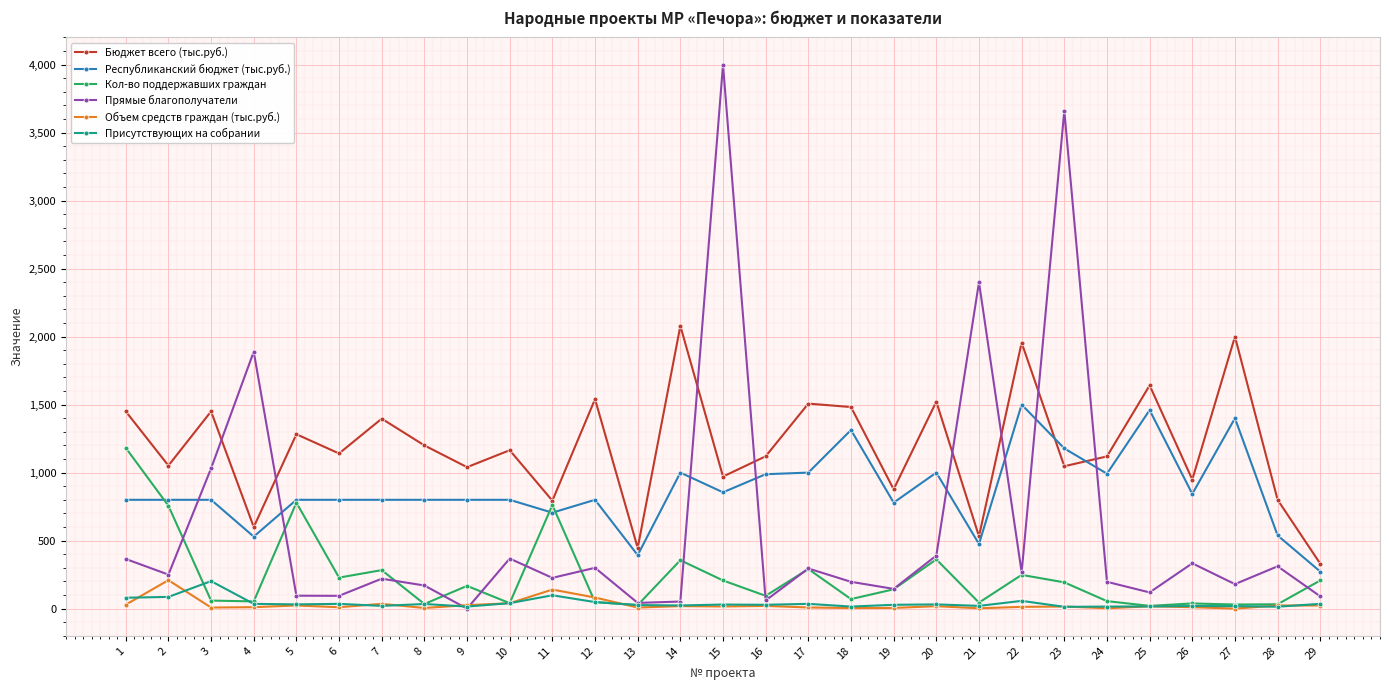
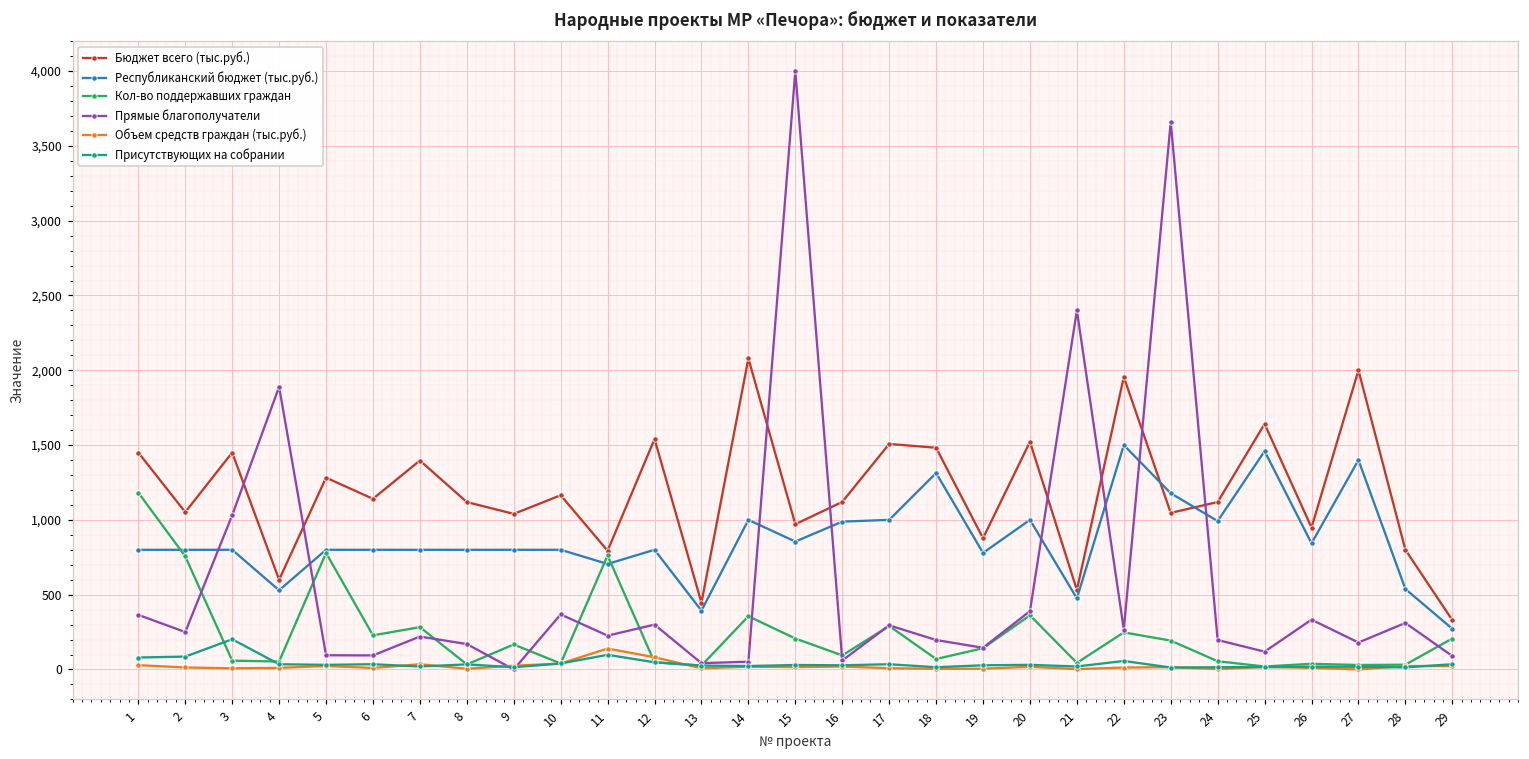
  {
    "Бюджет всего (тыс.руб.)": {
      "1": "1,450",
      "2": "1,050",
      "3": "1,450",
      "4": "600",
      "5": "1,280",
      "6": "1,140",
      "7": "1,400",
-     "8": "1,200",
+     "8": "1,120",
      "9": "1,040",
      "10": "1,160",
      "11": "790",
      "12": "1,540",
      "13": "450",
      "14": "2,080",
      "15": "970",
      "16": "1,120",
      "17": "1,510",
      "18": "1,480",
      "19": "880",
      "20": "1,520",
      "21": "530",
      "22": "1,960",
      "23": "1,050",
      "24": "1,120",
      "25": "1,640",
      "26": "950",
      "27": "2,000",
      "28": "800",
      "29": "330"
    },
    "Республиканский бюджет (тыс.руб.)": {
      "1": "800",
      "2": "800",
      "3": "800",
      "4": "530",
      "5": "800",
      "6": "800",
      "7": "800",
      "8": "800",
      "9": "800",
      "10": "800",
      "11": "710",
      "12": "800",
      "13": "390",
      "14": "1,000",
      "15": "860",
      "16": "990",
      "17": "1,000",
      "18": "1,310",
      "19": "780",
      "20": "1,000",
      "21": "480",
      "22": "1,500",
      "23": "1,180",
      "24": "990",
      "25": "1,460",
      "26": "840",
      "27": "1,400",
      "28": "540",
      "29": "270"
    },
    "Прямые благополучатели": {
      "1": "370",
      "2": "250",
      "3": "1,030",
      "4": "1,890",
      "5": "100",
      "6": "90",
      "7": "220",
      "8": "170",
      "10": "370",
      "11": "230",
      "12": "300",
      "14": "50",
      "15": "4,000",
      "16": "60",
      "18": "200",
      "20": "390",
      "21": "2,400",
      "22": "270",
      "23": "3,660",
      "24": "200",
      "25": "120",
      "26": "330",
      "27": "180",
      "28": "310",
      "29": "90"
    },
    "Объем средств граждан (тыс.руб.)": {
      "1": "30",
-     "2": "210",
+     "2": "10",
      "3": "10",
      "4": "10",
      "6": "10",
      "8": "0",
      "11": "140",
      "12": "80",
      "17": "10",
      "19": "10",
      "22": "10"
    }
  }
